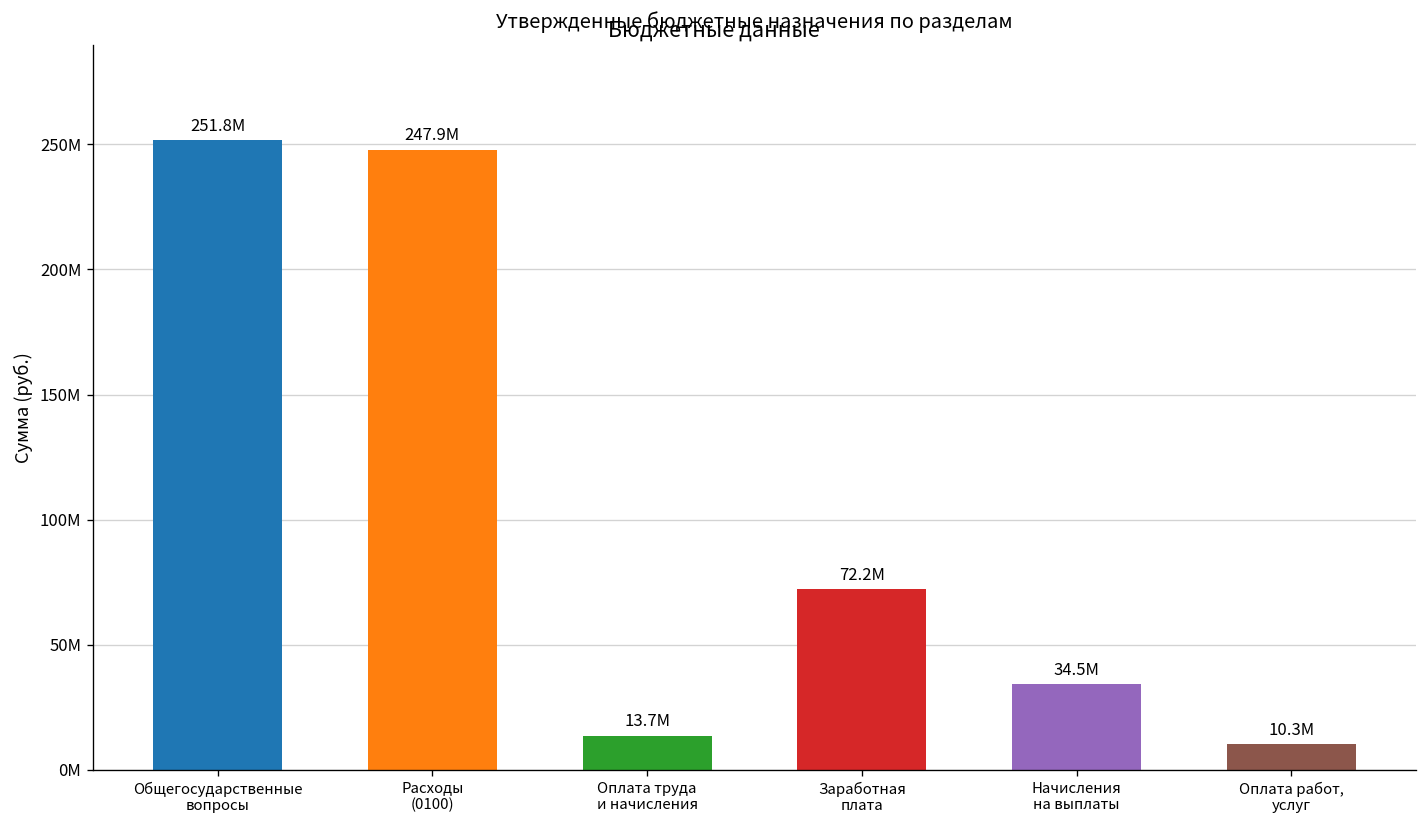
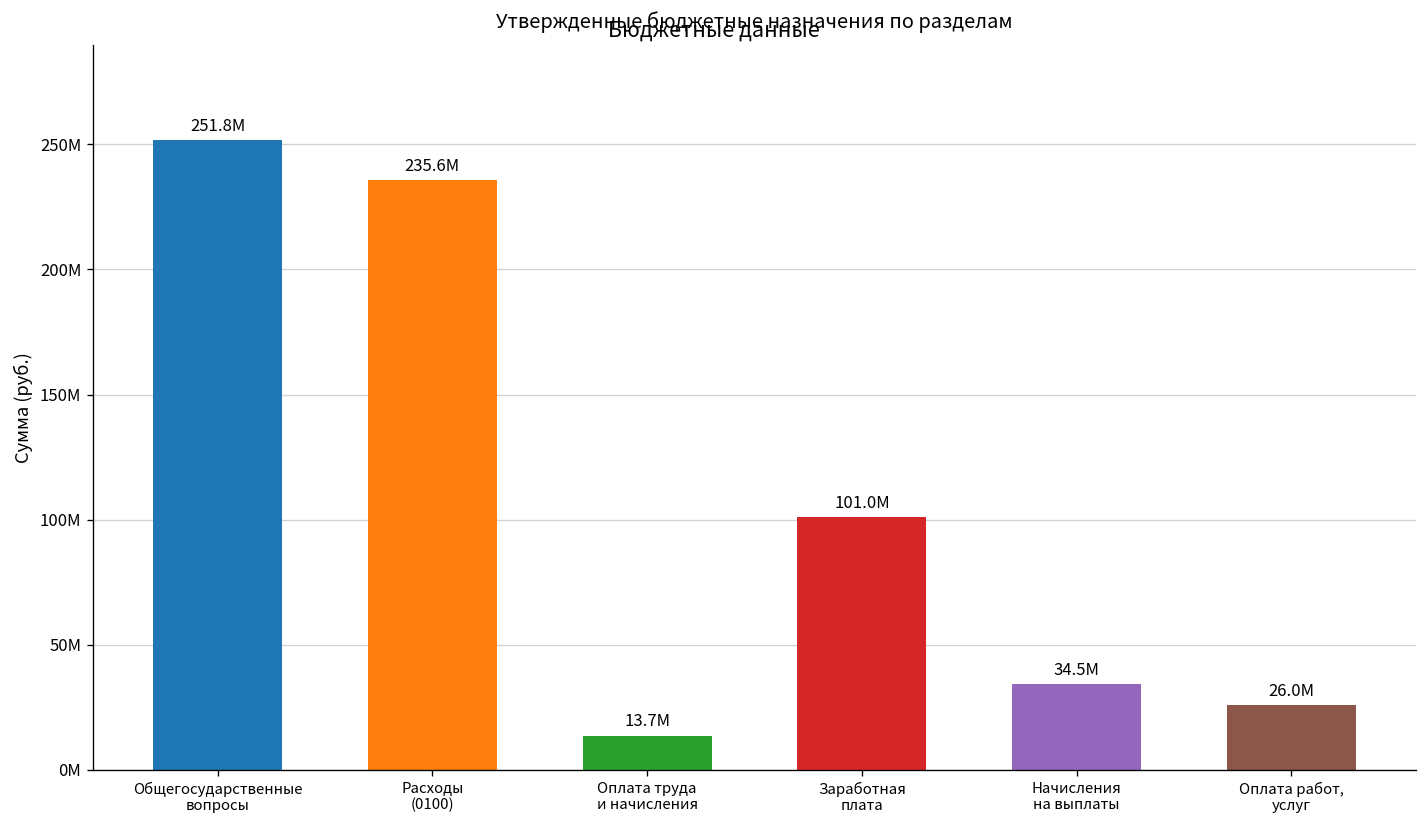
  {
    "Общегосударственные вопросы": "251.8M",
-   "Расходы (0100)": "247.9M",
+   "Расходы (0100)": "235.6M",
    "Оплата труда и начисления": "13.7M",
-   "Заработная плата": "72.2M",
+   "Заработная плата": "101.0M",
    "Начисления на выплаты": "34.5M",
-   "Оплата работ, услуг": "10.3M"
+   "Оплата работ, услуг": "26.0M"
  }
